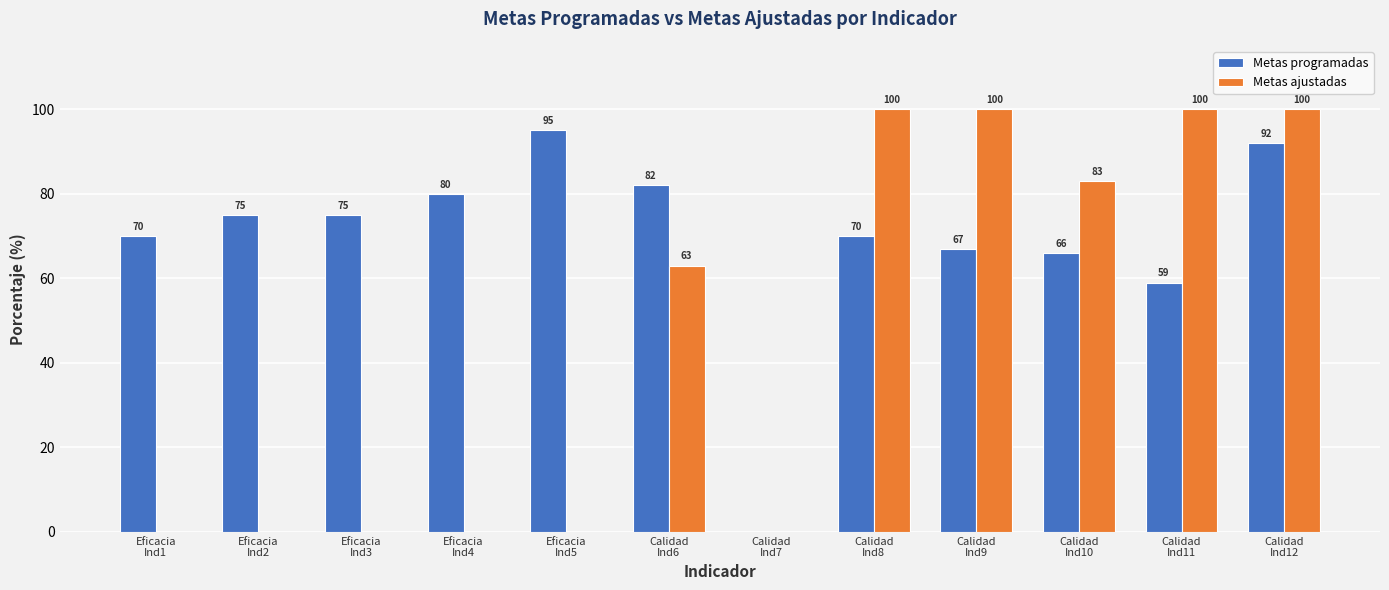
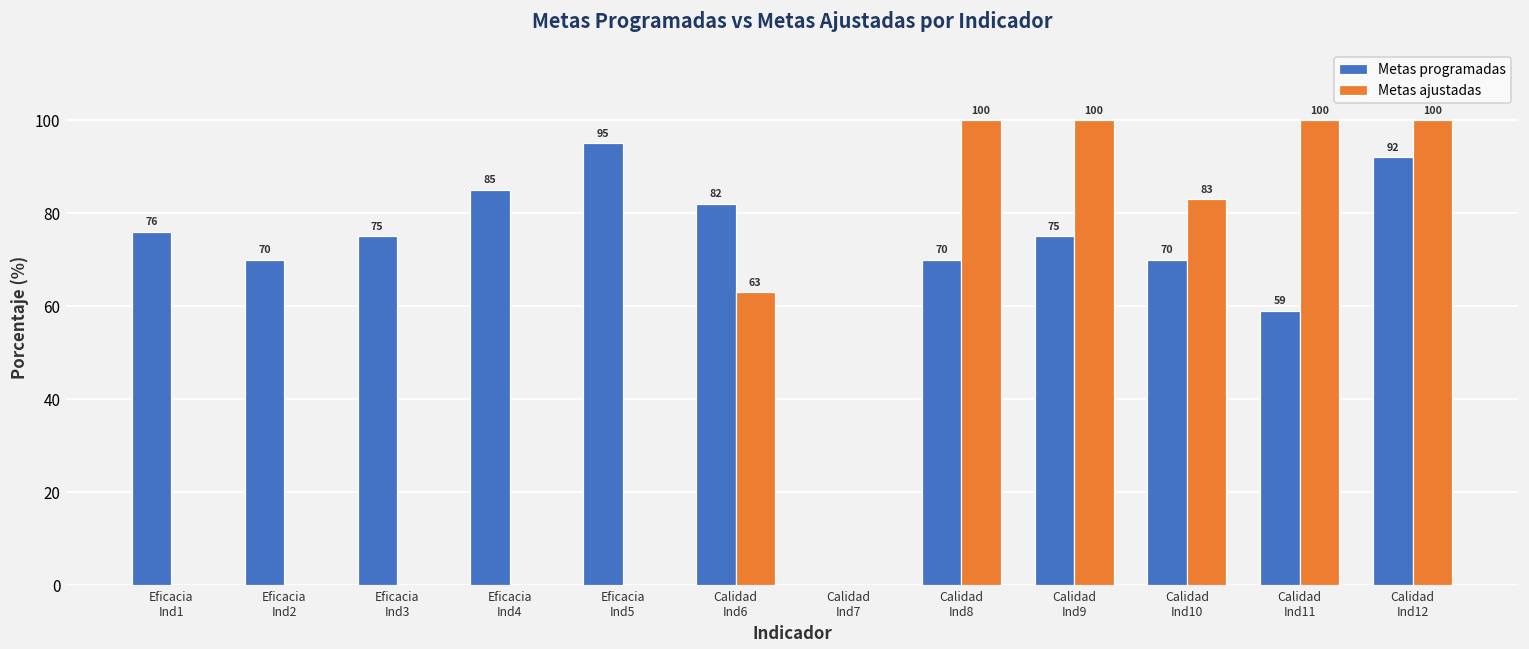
  {
    "Metas programadas": {
-     "Eficacia Ind1": 70,
-     "Eficacia Ind2": 75,
+     "Eficacia Ind1": 76,
+     "Eficacia Ind2": 70,
      "Eficacia Ind3": 75,
-     "Eficacia Ind4": 80,
+     "Eficacia Ind4": 85,
      "Eficacia Ind5": 95,
      "Calidad Ind6": 82,
      "Calidad Ind8": 70,
-     "Calidad Ind9": 67,
-     "Calidad Ind10": 66,
+     "Calidad Ind9": 75,
+     "Calidad Ind10": 70,
      "Calidad Ind11": 59,
      "Calidad Ind12": 92
    },
    "Metas ajustadas": {
      "Calidad Ind6": 63,
      "Calidad Ind8": 100,
      "Calidad Ind9": 100,
      "Calidad Ind10": 83,
      "Calidad Ind11": 100,
      "Calidad Ind12": 100
    }
  }
